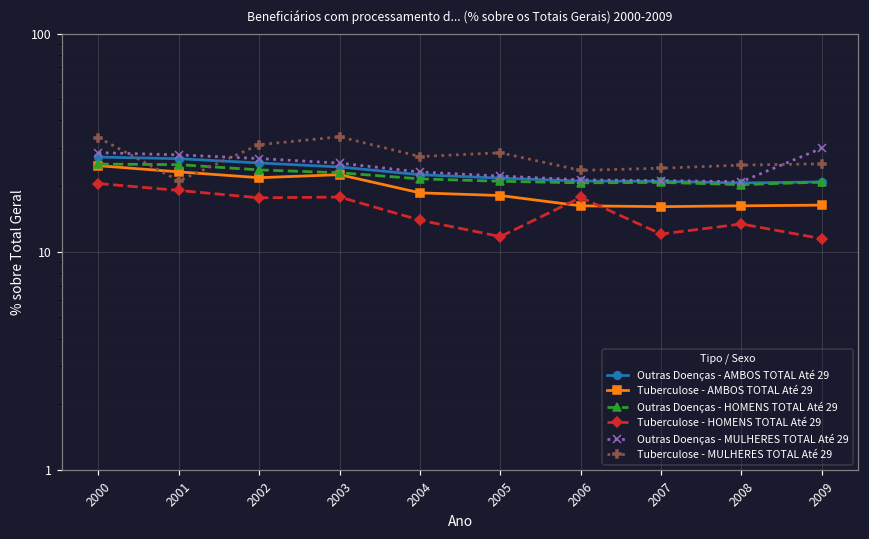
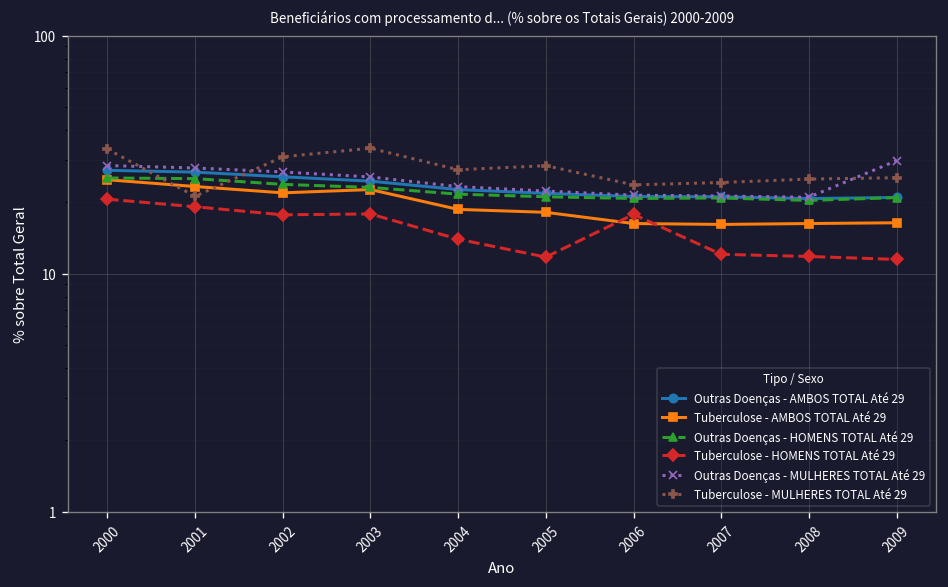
  {
    "Outras Doenças - AMBOS TOTAL Até 29": {
      "2000": 27,
      "2001": 27,
      "2002": 26,
      "2003": 24
    },
    "Tuberculose - AMBOS TOTAL Até 29": {
      "2001": 23,
      "2002": 22,
      "2004": 19,
      "2005": 18,
      "2006": 16,
      "2007": 16,
      "2008": 16,
      "2009": 16
    },
    "Outras Doenças - HOMENS TOTAL Até 29": {
      "2001": 25,
      "2002": 24,
      "2004": 22,
      "2005": 21
    },
    "Tuberculose - HOMENS TOTAL Até 29": {
      "2000": 21,
      "2001": 19,
      "2002": 18,
      "2003": 18,
      "2004": 14,
      "2005": 12,
      "2006": 18,
      "2007": 12,
-     "2008": 13,
+     "2008": 12,
      "2009": 11
    },
    "Outras Doenças - MULHERES TOTAL Até 29": {
      "2000": 28,
      "2001": 28,
      "2002": 27,
      "2003": 25,
      "2009": 30
    },
    "Tuberculose - MULHERES TOTAL Até 29": {
      "2000": 33,
      "2001": 21,
      "2002": 31,
      "2003": 34,
      "2004": 27,
      "2005": 28,
      "2006": 24,
      "2007": 24,
      "2008": 25,
      "2009": 25
    }
  }
